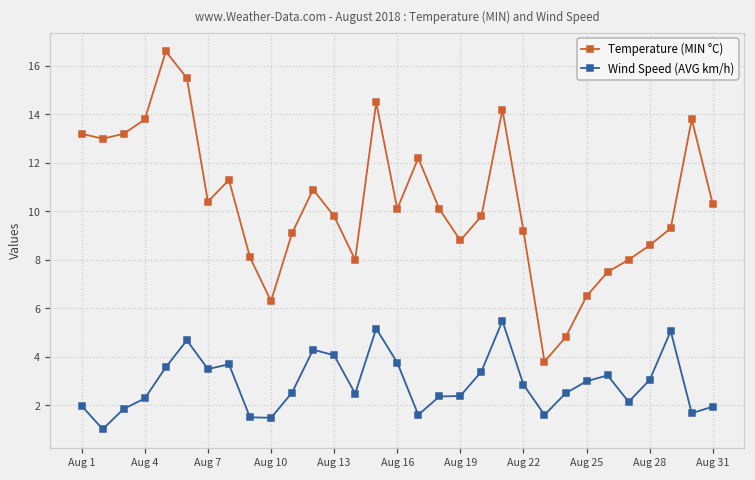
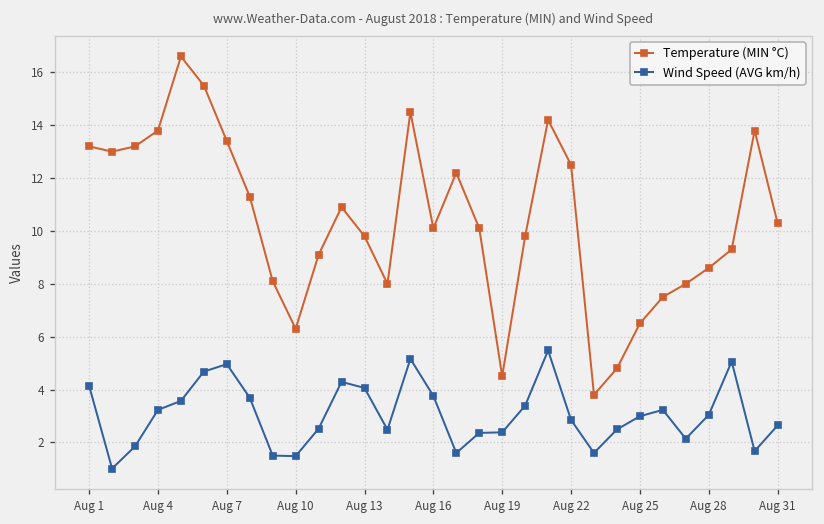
  {
    "Temperature (MIN °C)": {
      "Aug 1": 13.2,
      "Aug 4": 13.8,
-     "Aug 7": 10.4,
+     "Aug 7": 13.4,
      "Aug 10": 6.3,
      "Aug 13": 9.8,
      "Aug 16": 10.1,
-     "Aug 19": 8.8,
-     "Aug 22": 9.2,
+     "Aug 19": 4.5,
+     "Aug 22": 12.5,
      "Aug 25": 6.5,
      "Aug 28": 8.6,
      "Aug 31": 10.3
    },
    "Wind Speed (AVG km/h)": {
-     "Aug 1": 2.0,
-     "Aug 4": 2.3,
-     "Aug 7": 3.5,
+     "Aug 1": 4.1,
+     "Aug 4": 3.2,
+     "Aug 7": 5.0,
      "Aug 10": 1.5,
      "Aug 13": 4.1,
      "Aug 16": 3.8,
      "Aug 19": 2.4,
      "Aug 22": 2.9,
      "Aug 25": 3.0,
      "Aug 28": 3.0,
-     "Aug 31": 1.9
+     "Aug 31": 2.6
    }
  }
